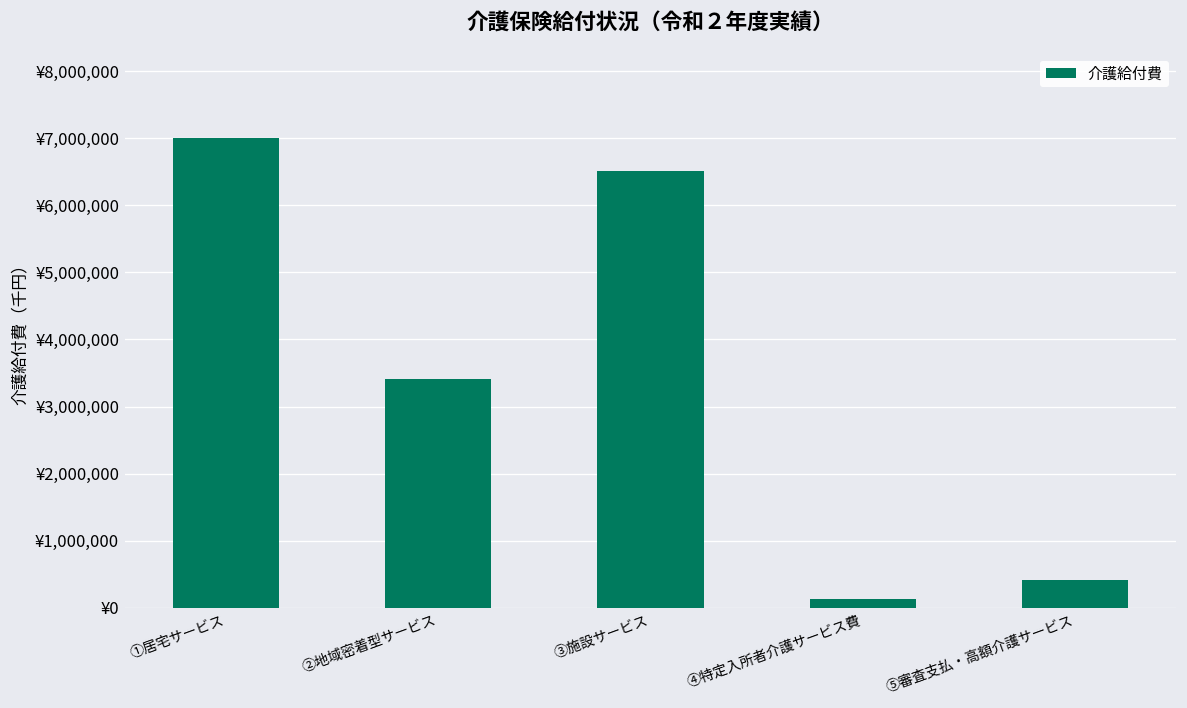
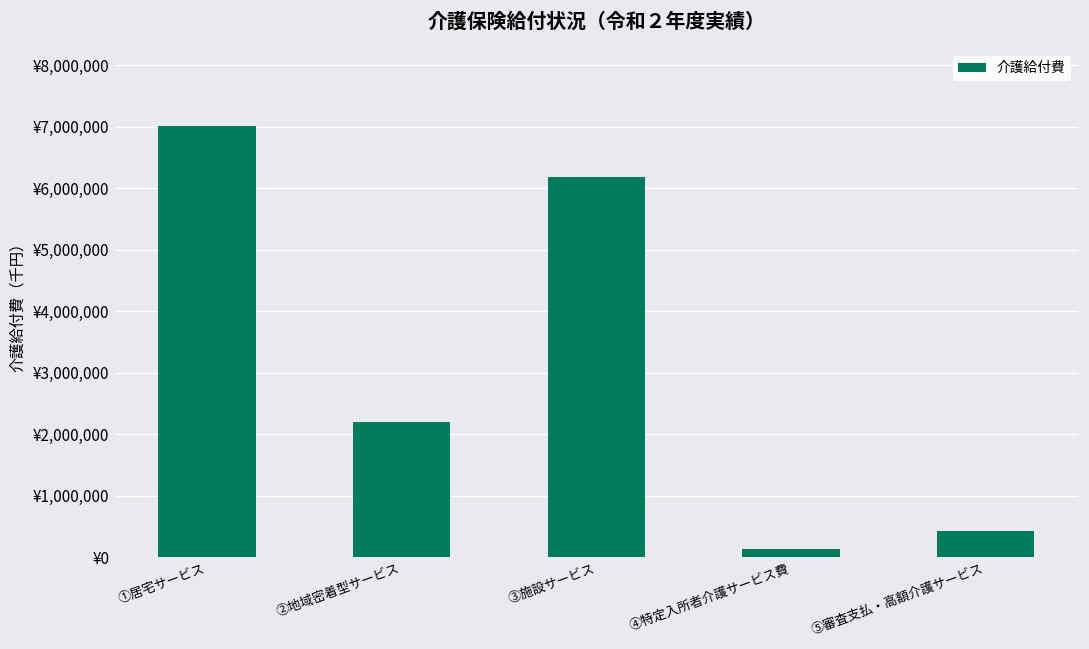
  {
    "①居宅サービス": "¥7,000,000",
-   "②地域密着型サービス": "¥3,400,000",
-   "③施設サービス": "¥6,500,000",
+   "②地域密着型サービス": "¥2,200,000",
+   "③施設サービス": "¥6,200,000",
    "④特定入所者介護サービス費": "¥100,000",
    "⑤審査支払・高額介護サービス": "¥400,000"
  }
